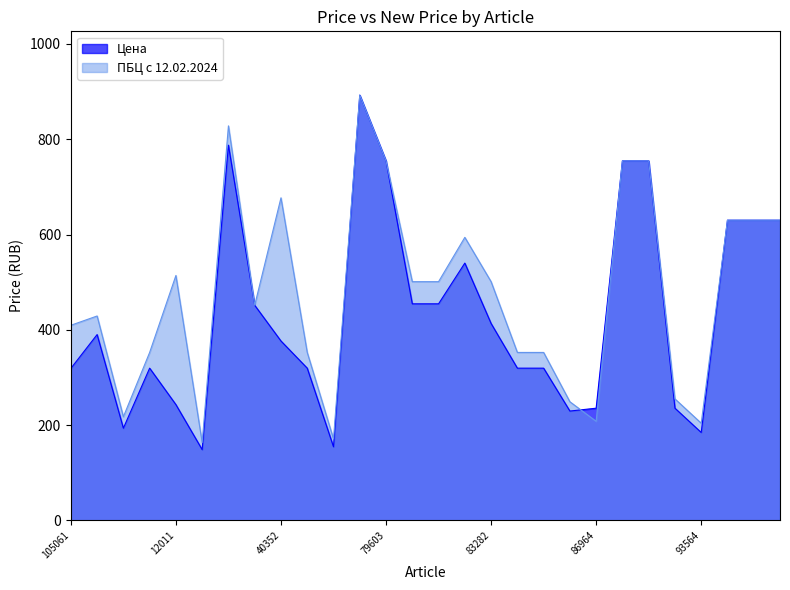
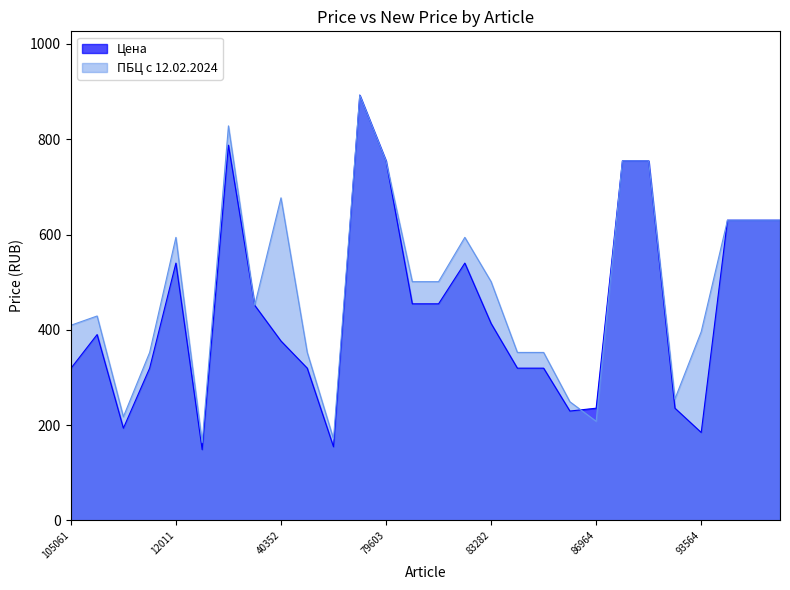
  {
    "Цена": {
      "105061": 320,
-     "12011": 240,
+     "12011": 540,
      "40352": 380,
      "83282": 410,
      "86964": 240,
      "93564": 180
    },
    "ПБЦ с 12.02.2024": {
      "105061": 410,
-     "12011": 510,
+     "12011": 590,
      "40352": 680,
      "83282": 500,
      "86964": 210,
-     "93564": 200
+     "93564": 400
    }
  }
